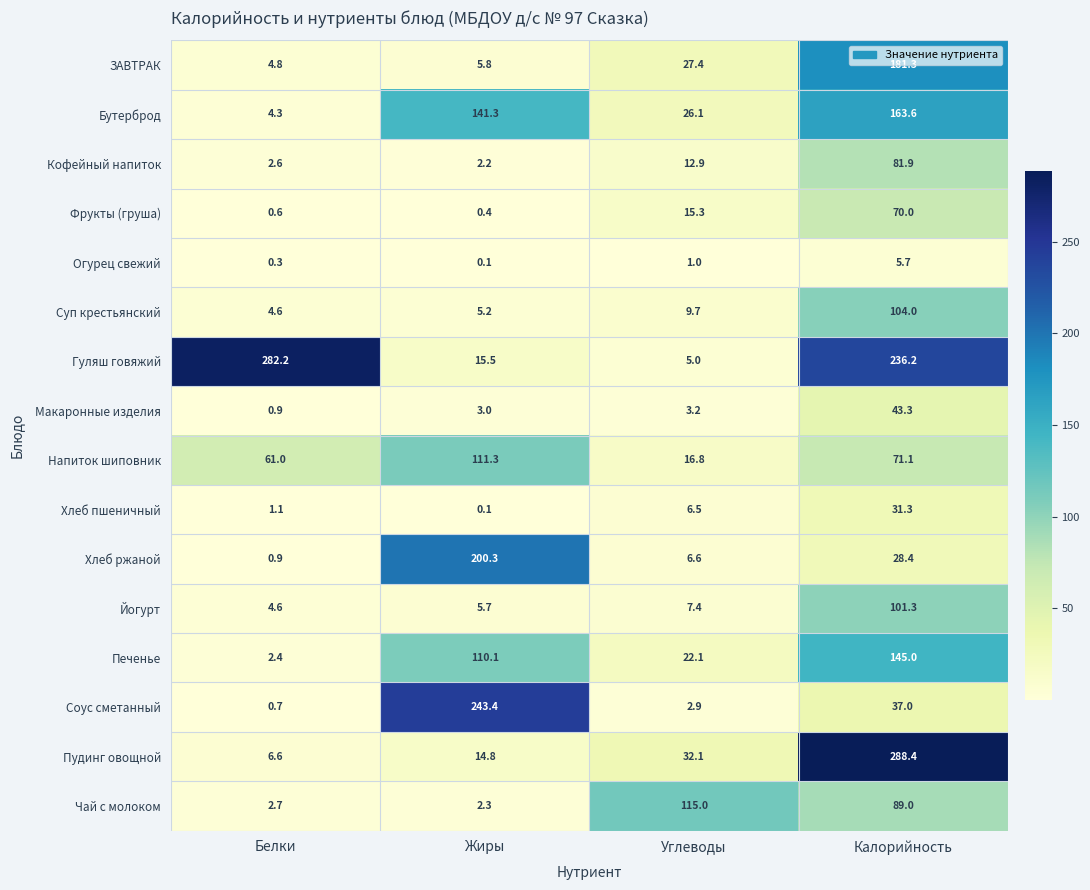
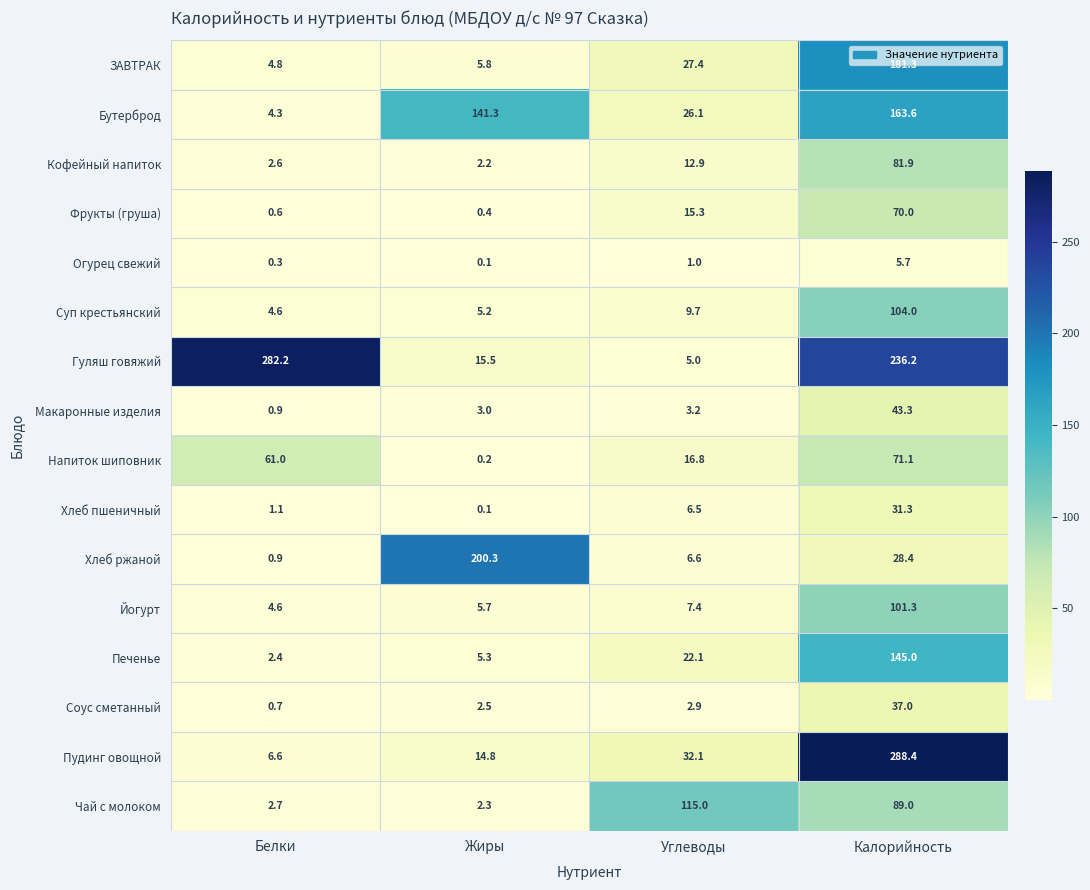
  {
    "ЗАВТРАК": {
      "Белки": 4.8,
      "Жиры": 5.8,
      "Углеводы": 27.4
    },
    "Бутерброд": {
      "Белки": 4.3,
      "Жиры": 141.3,
      "Углеводы": 26.1,
      "Калорийность": 163.6
    },
    "Кофейный напиток": {
      "Белки": 2.6,
      "Жиры": 2.2,
      "Углеводы": 12.9,
      "Калорийность": 81.9
    },
    "Фрукты (груша)": {
      "Белки": 0.6,
      "Жиры": 0.4,
      "Углеводы": 15.3,
      "Калорийность": 70.0
    },
    "Огурец свежий": {
      "Белки": 0.3,
      "Жиры": 0.1,
      "Углеводы": 1.0,
      "Калорийность": 5.7
    },
    "Суп крестьянский": {
      "Белки": 4.6,
      "Жиры": 5.2,
      "Углеводы": 9.7,
      "Калорийность": 104.0
    },
    "Гуляш говяжий": {
      "Белки": 282.2,
      "Жиры": 15.5,
      "Углеводы": 5.0,
      "Калорийность": 236.2
    },
    "Макаронные изделия": {
      "Белки": 0.9,
      "Жиры": 3.0,
      "Углеводы": 3.2,
      "Калорийность": 43.3
    },
    "Напиток шиповник": {
      "Белки": 61.0,
-     "Жиры": 111.3,
+     "Жиры": 0.2,
      "Углеводы": 16.8,
      "Калорийность": 71.1
    },
    "Хлеб пшеничный": {
      "Белки": 1.1,
      "Жиры": 0.1,
      "Углеводы": 6.5,
      "Калорийность": 31.3
    },
    "Хлеб ржаной": {
      "Белки": 0.9,
      "Жиры": 200.3,
      "Углеводы": 6.6,
      "Калорийность": 28.4
    },
    "Йогурт": {
      "Белки": 4.6,
      "Жиры": 5.7,
      "Углеводы": 7.4,
      "Калорийность": 101.3
    },
    "Печенье": {
      "Белки": 2.4,
-     "Жиры": 110.1,
+     "Жиры": 5.3,
      "Углеводы": 22.1,
      "Калорийность": 145.0
    },
    "Соус сметанный": {
      "Белки": 0.7,
-     "Жиры": 243.4,
+     "Жиры": 2.5,
      "Углеводы": 2.9,
      "Калорийность": 37.0
    },
    "Пудинг овощной": {
      "Белки": 6.6,
      "Жиры": 14.8,
      "Углеводы": 32.1,
      "Калорийность": 288.4
    },
    "Чай с молоком": {
      "Белки": 2.7,
      "Жиры": 2.3,
      "Углеводы": 115.0,
      "Калорийность": 89.0
    }
  }
